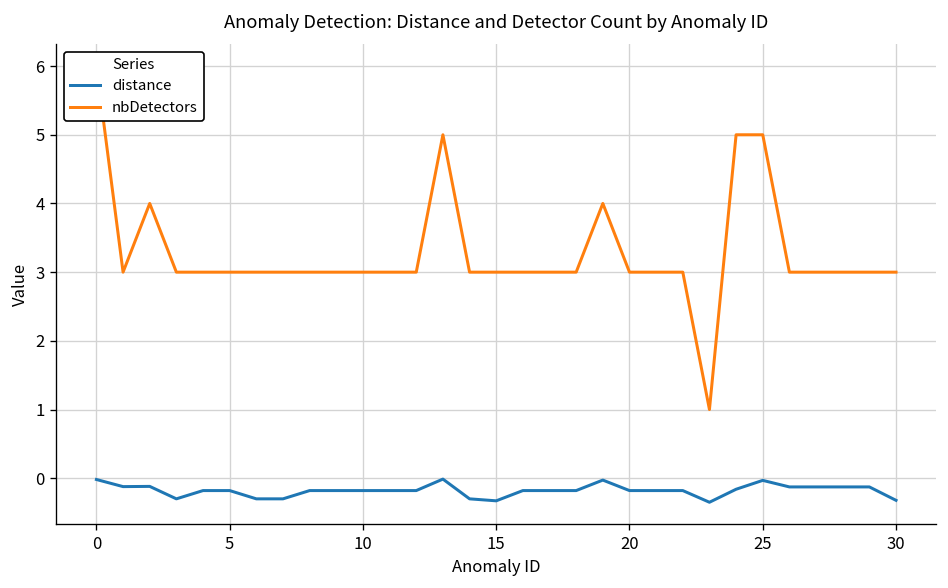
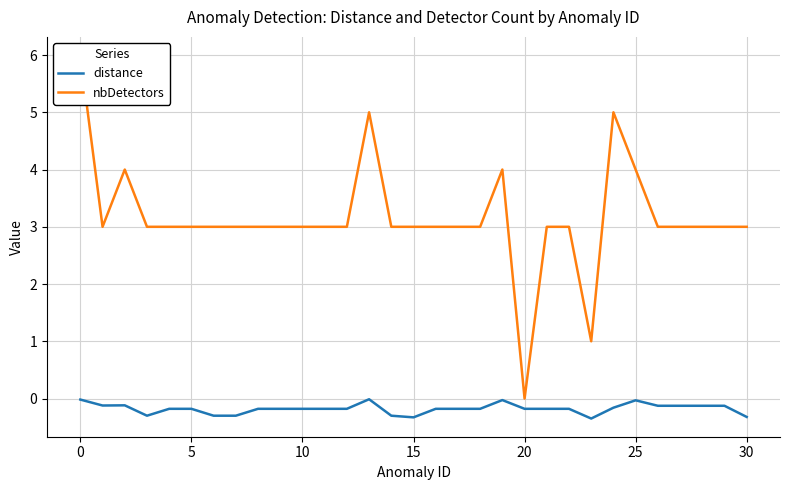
  {
    "distance": {
      "0": 0,
      "5": -0.2,
      "10": -0.2,
      "15": -0.3,
      "20": -0.2,
      "25": 0,
      "30": -0.3
    },
    "nbDetectors": {
      "5": 3,
      "10": 3,
      "15": 3,
-     "20": 3,
-     "25": 5,
+     "20": 0,
+     "25": 4,
      "30": 3
    }
  }
